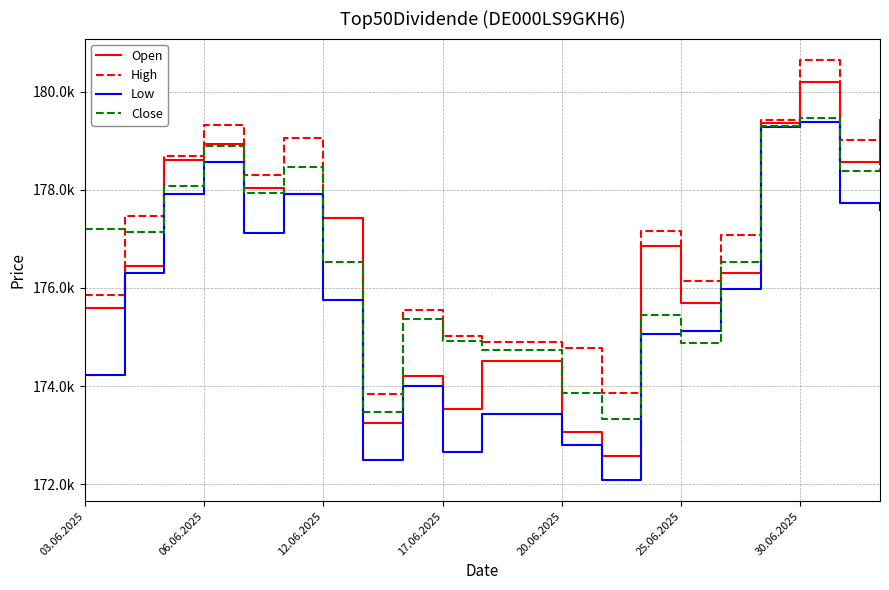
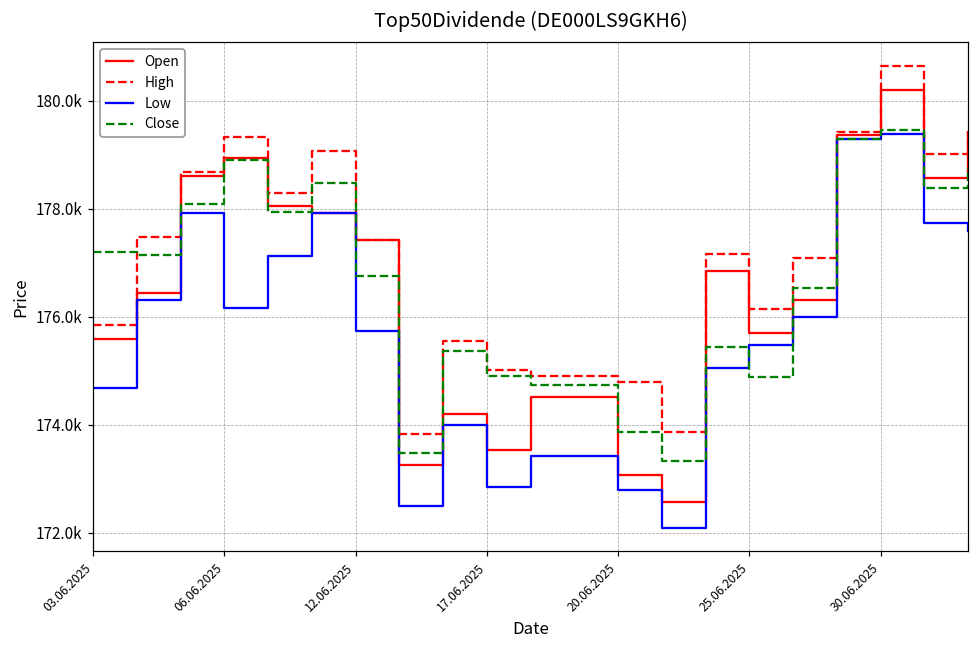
  {
    "Low": {
-     "03.06.2025": 174200,
-     "06.06.2025": 178600,
+     "03.06.2025": 174700,
+     "06.06.2025": 176200,
      "12.06.2025": 175700,
-     "17.06.2025": 172700,
+     "17.06.2025": 172800,
      "20.06.2025": 172800,
-     "25.06.2025": 175100,
+     "25.06.2025": 175500,
      "30.06.2025": 179400
    },
    "Close": {
      "03.06.2025": 177200,
-     "12.06.2025": 176500,
+     "12.06.2025": 176800,
      "17.06.2025": 174900,
      "20.06.2025": 173900,
      "25.06.2025": 174900,
      "30.06.2025": 179500
    }
  }
